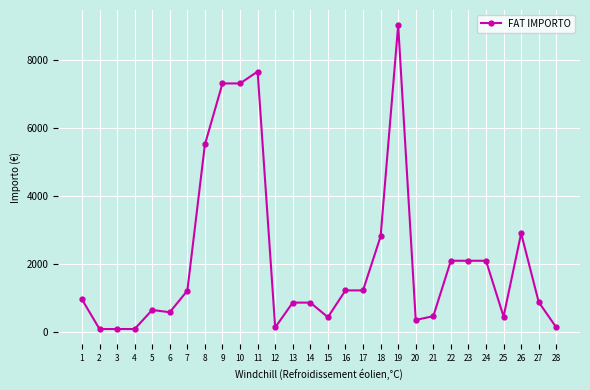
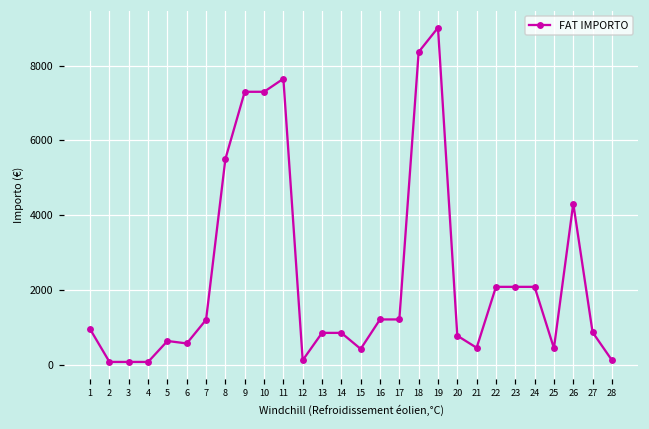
  {
    "1": 900,
    "2": 100,
    "3": 100,
    "4": 100,
    "5": 600,
    "6": 600,
    "7": 1200,
    "8": 5500,
    "9": 7300,
    "10": 7300,
    "11": 7600,
    "12": 100,
    "13": 900,
    "14": 900,
    "15": 400,
    "16": 1200,
    "17": 1200,
-   "18": 2800,
+   "18": 8400,
    "19": 9000,
-   "20": 300,
+   "20": 800,
    "21": 500,
    "22": 2100,
    "23": 2100,
    "24": 2100,
    "25": 400,
-   "26": 2900,
+   "26": 4300,
    "27": 900,
    "28": 100
  }
